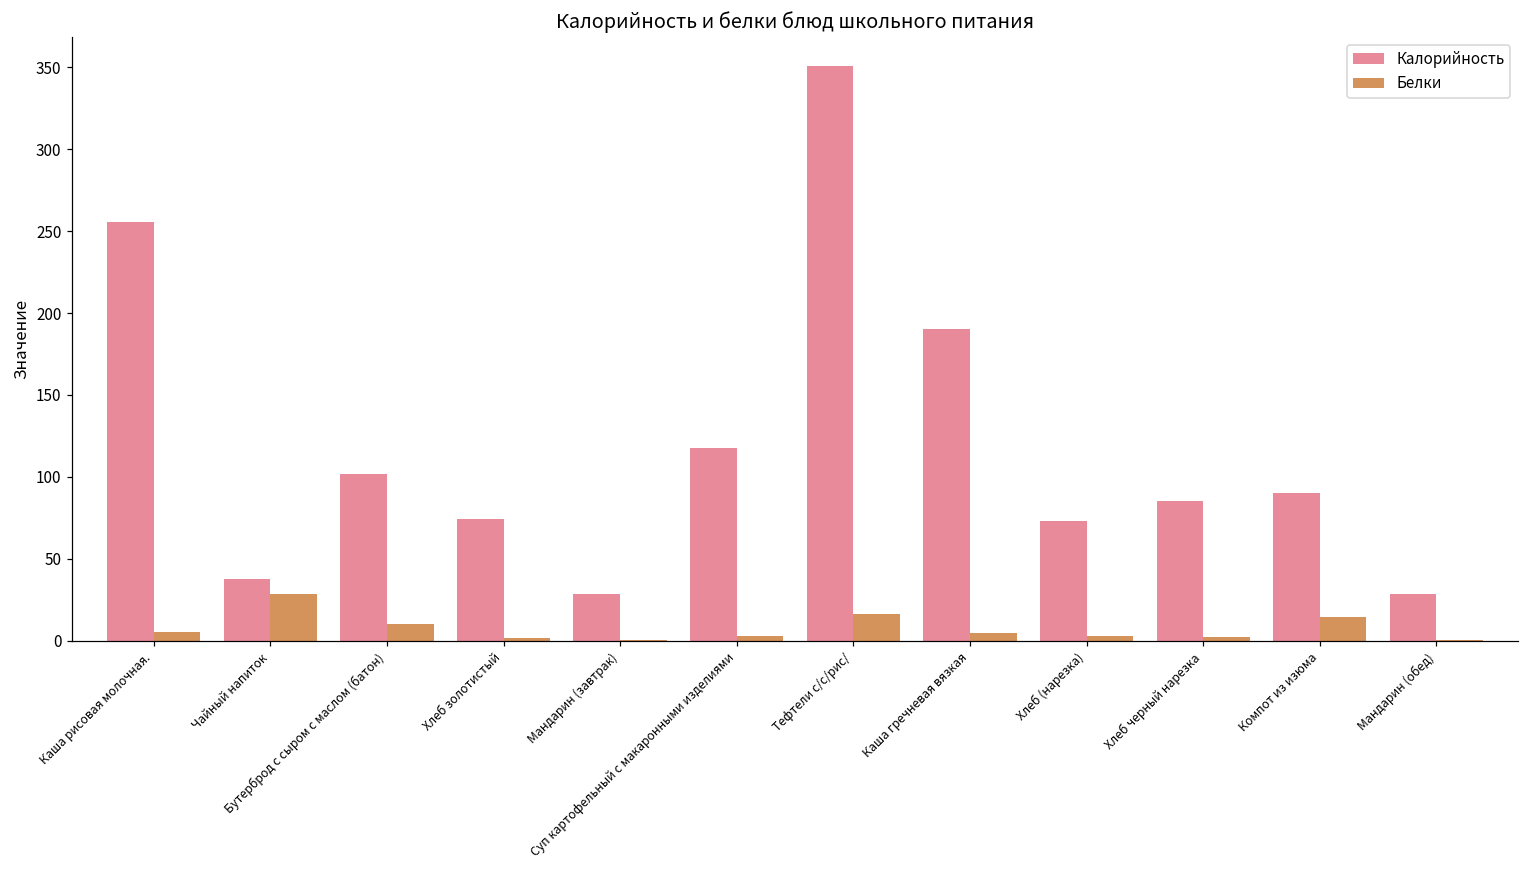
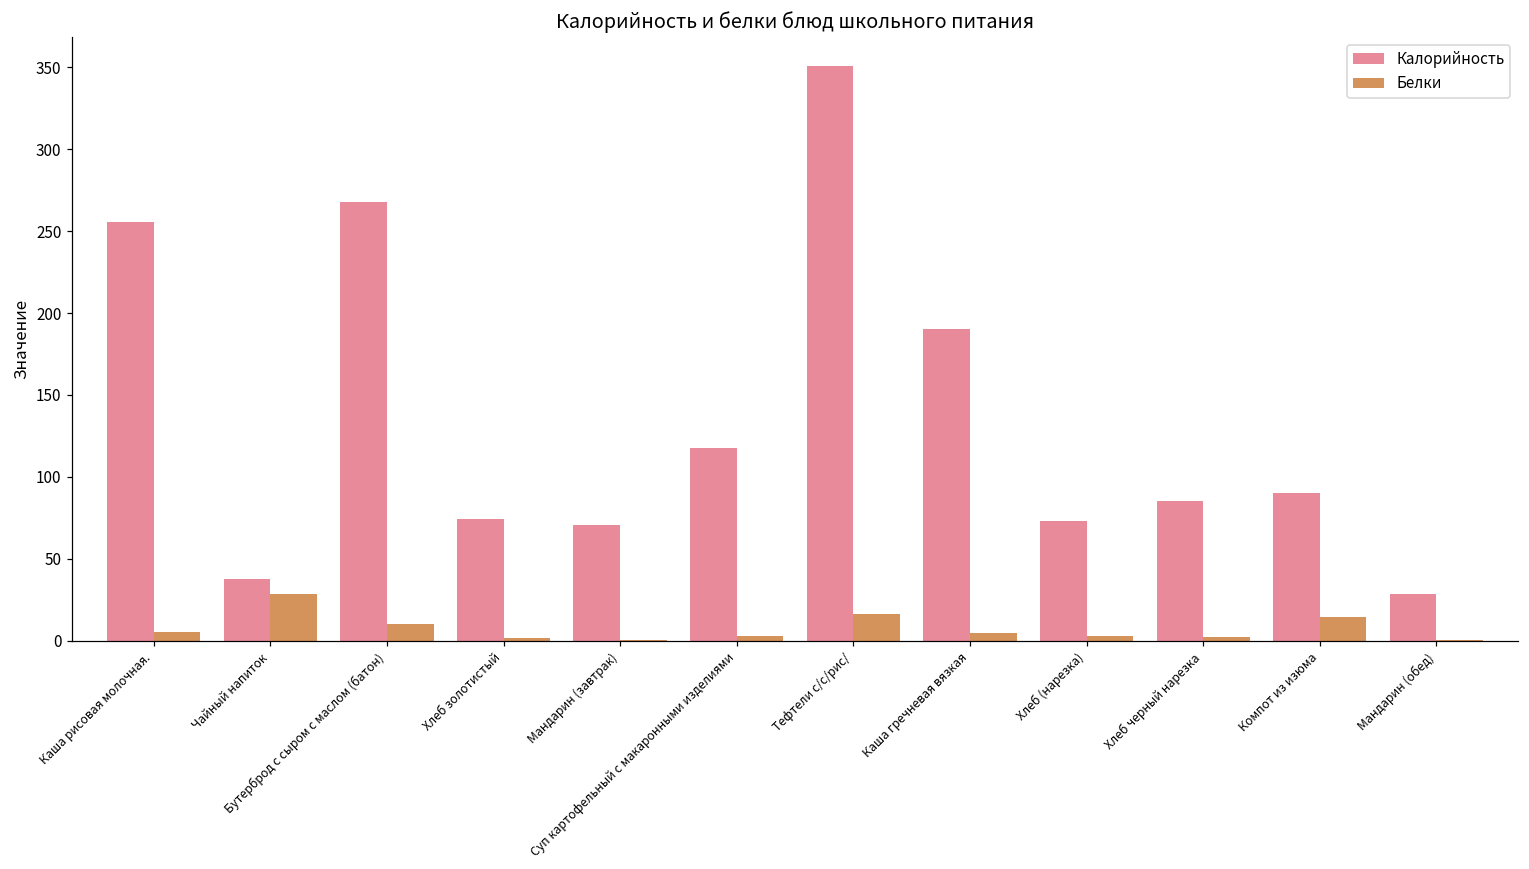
  {
    "Калорийность": {
      "Каша рисовая молочная.": 255,
      "Чайный напиток": 38,
-     "Бутерброд с сыром с маслом (батон)": 102,
+     "Бутерброд с сыром с маслом (батон)": 268,
      "Хлеб золотистый": 74,
-     "Мандарин (завтрак)": 28,
+     "Мандарин (завтрак)": 71,
      "Суп картофельный с макаронными изделиями": 118,
      "Тефтели с/с/рис/": 351,
      "Каша гречневая вязкая": 190,
      "Хлеб (нарезка)": 73,
      "Хлеб черный нарезка": 86,
      "Компот из изюма": 90,
      "Мандарин (обед)": 28
    },
    "Белки": {
      "Каша рисовая молочная.": 5,
      "Чайный напиток": 28,
      "Бутерброд с сыром с маслом (батон)": 10,
      "Суп картофельный с макаронными изделиями": 3,
      "Тефтели с/с/рис/": 17,
      "Каша гречневая вязкая": 5,
      "Хлеб (нарезка)": 3,
      "Хлеб черный нарезка": 2,
      "Компот из изюма": 14
    }
  }
